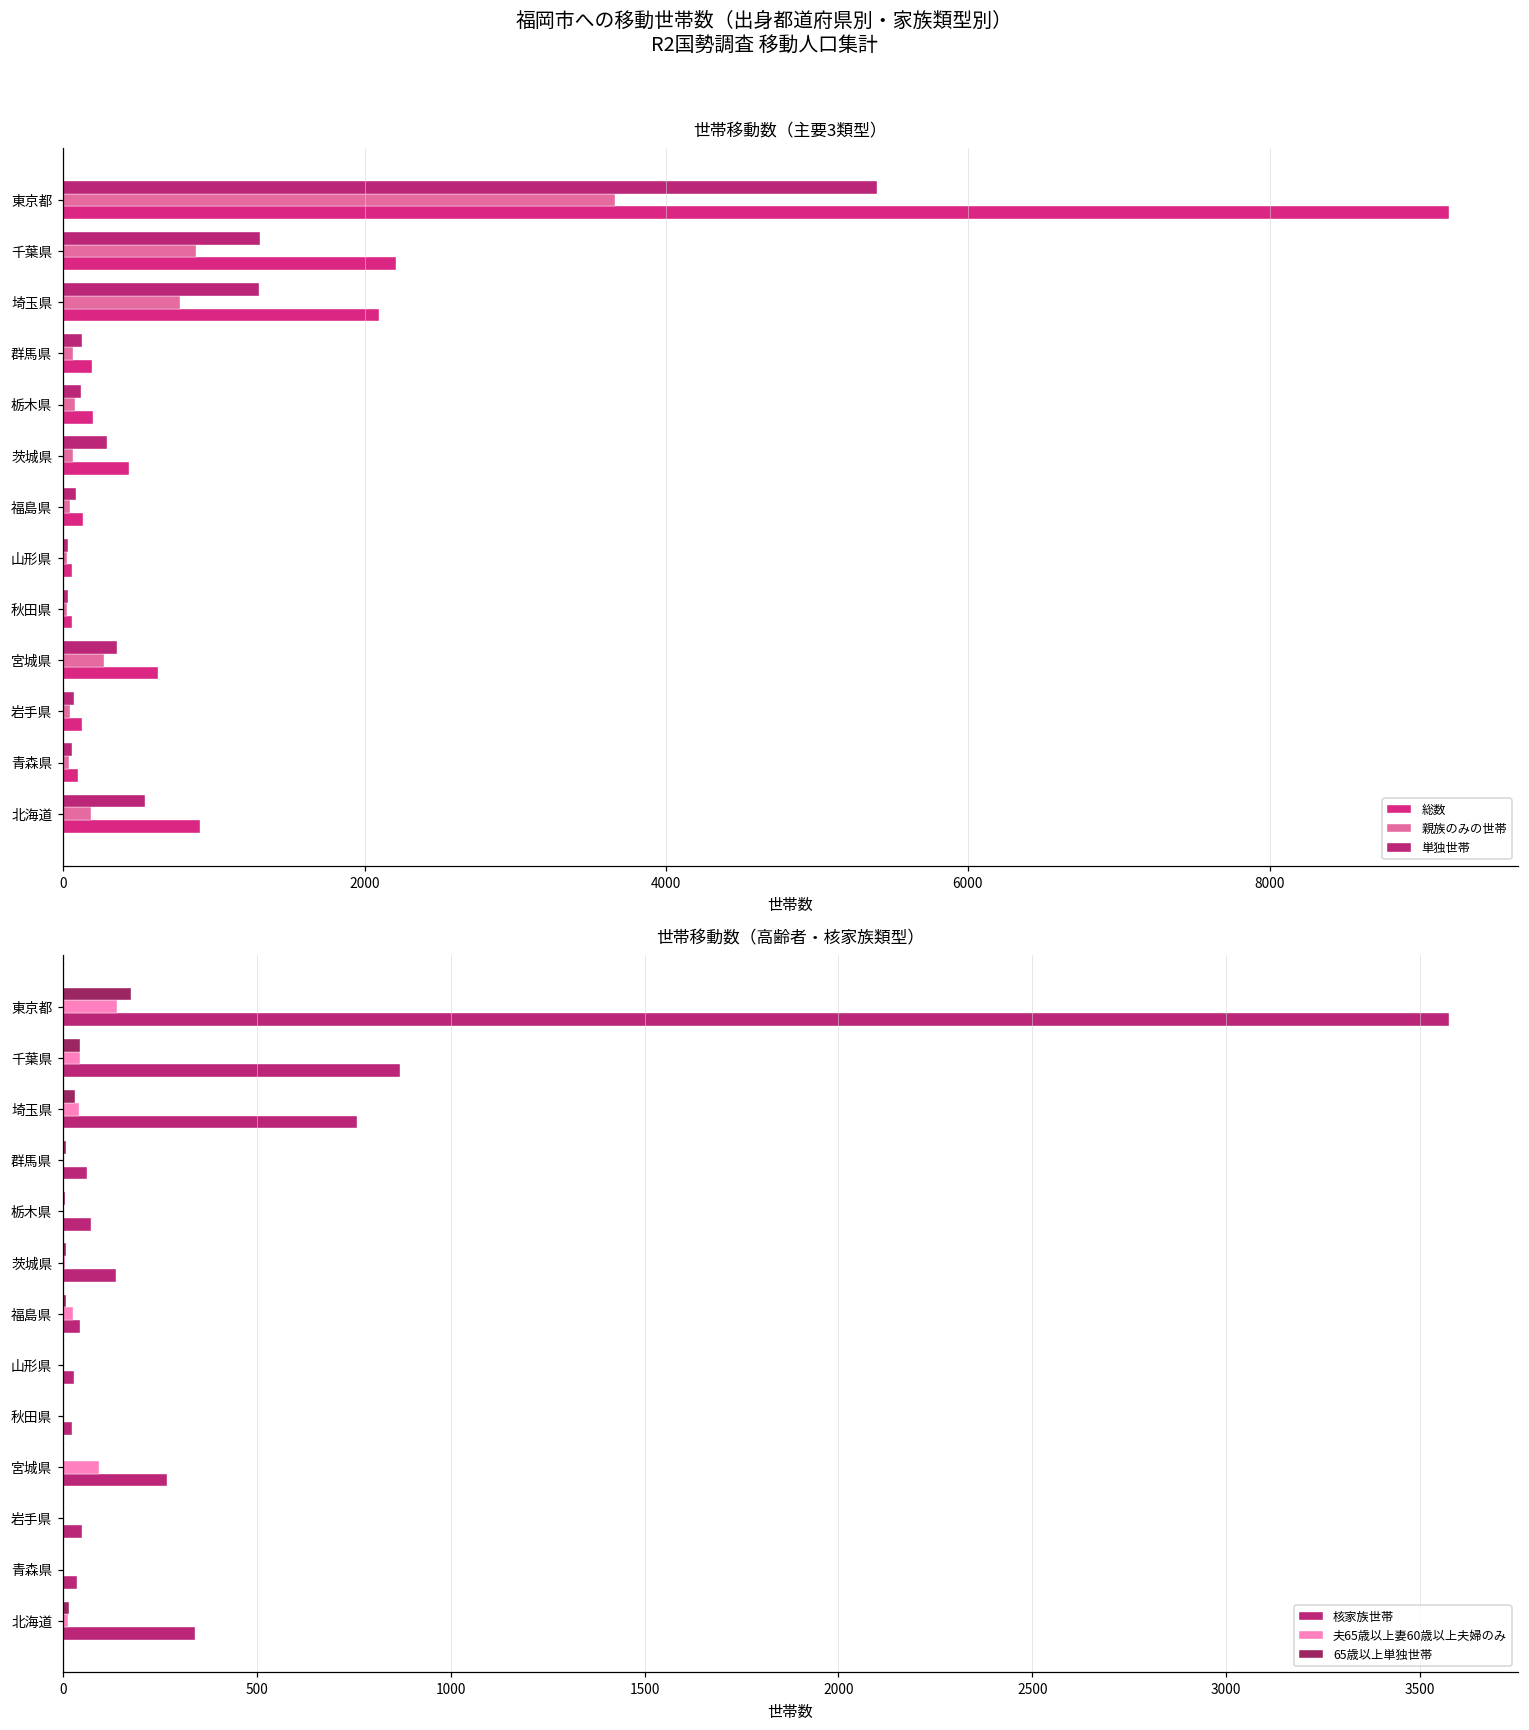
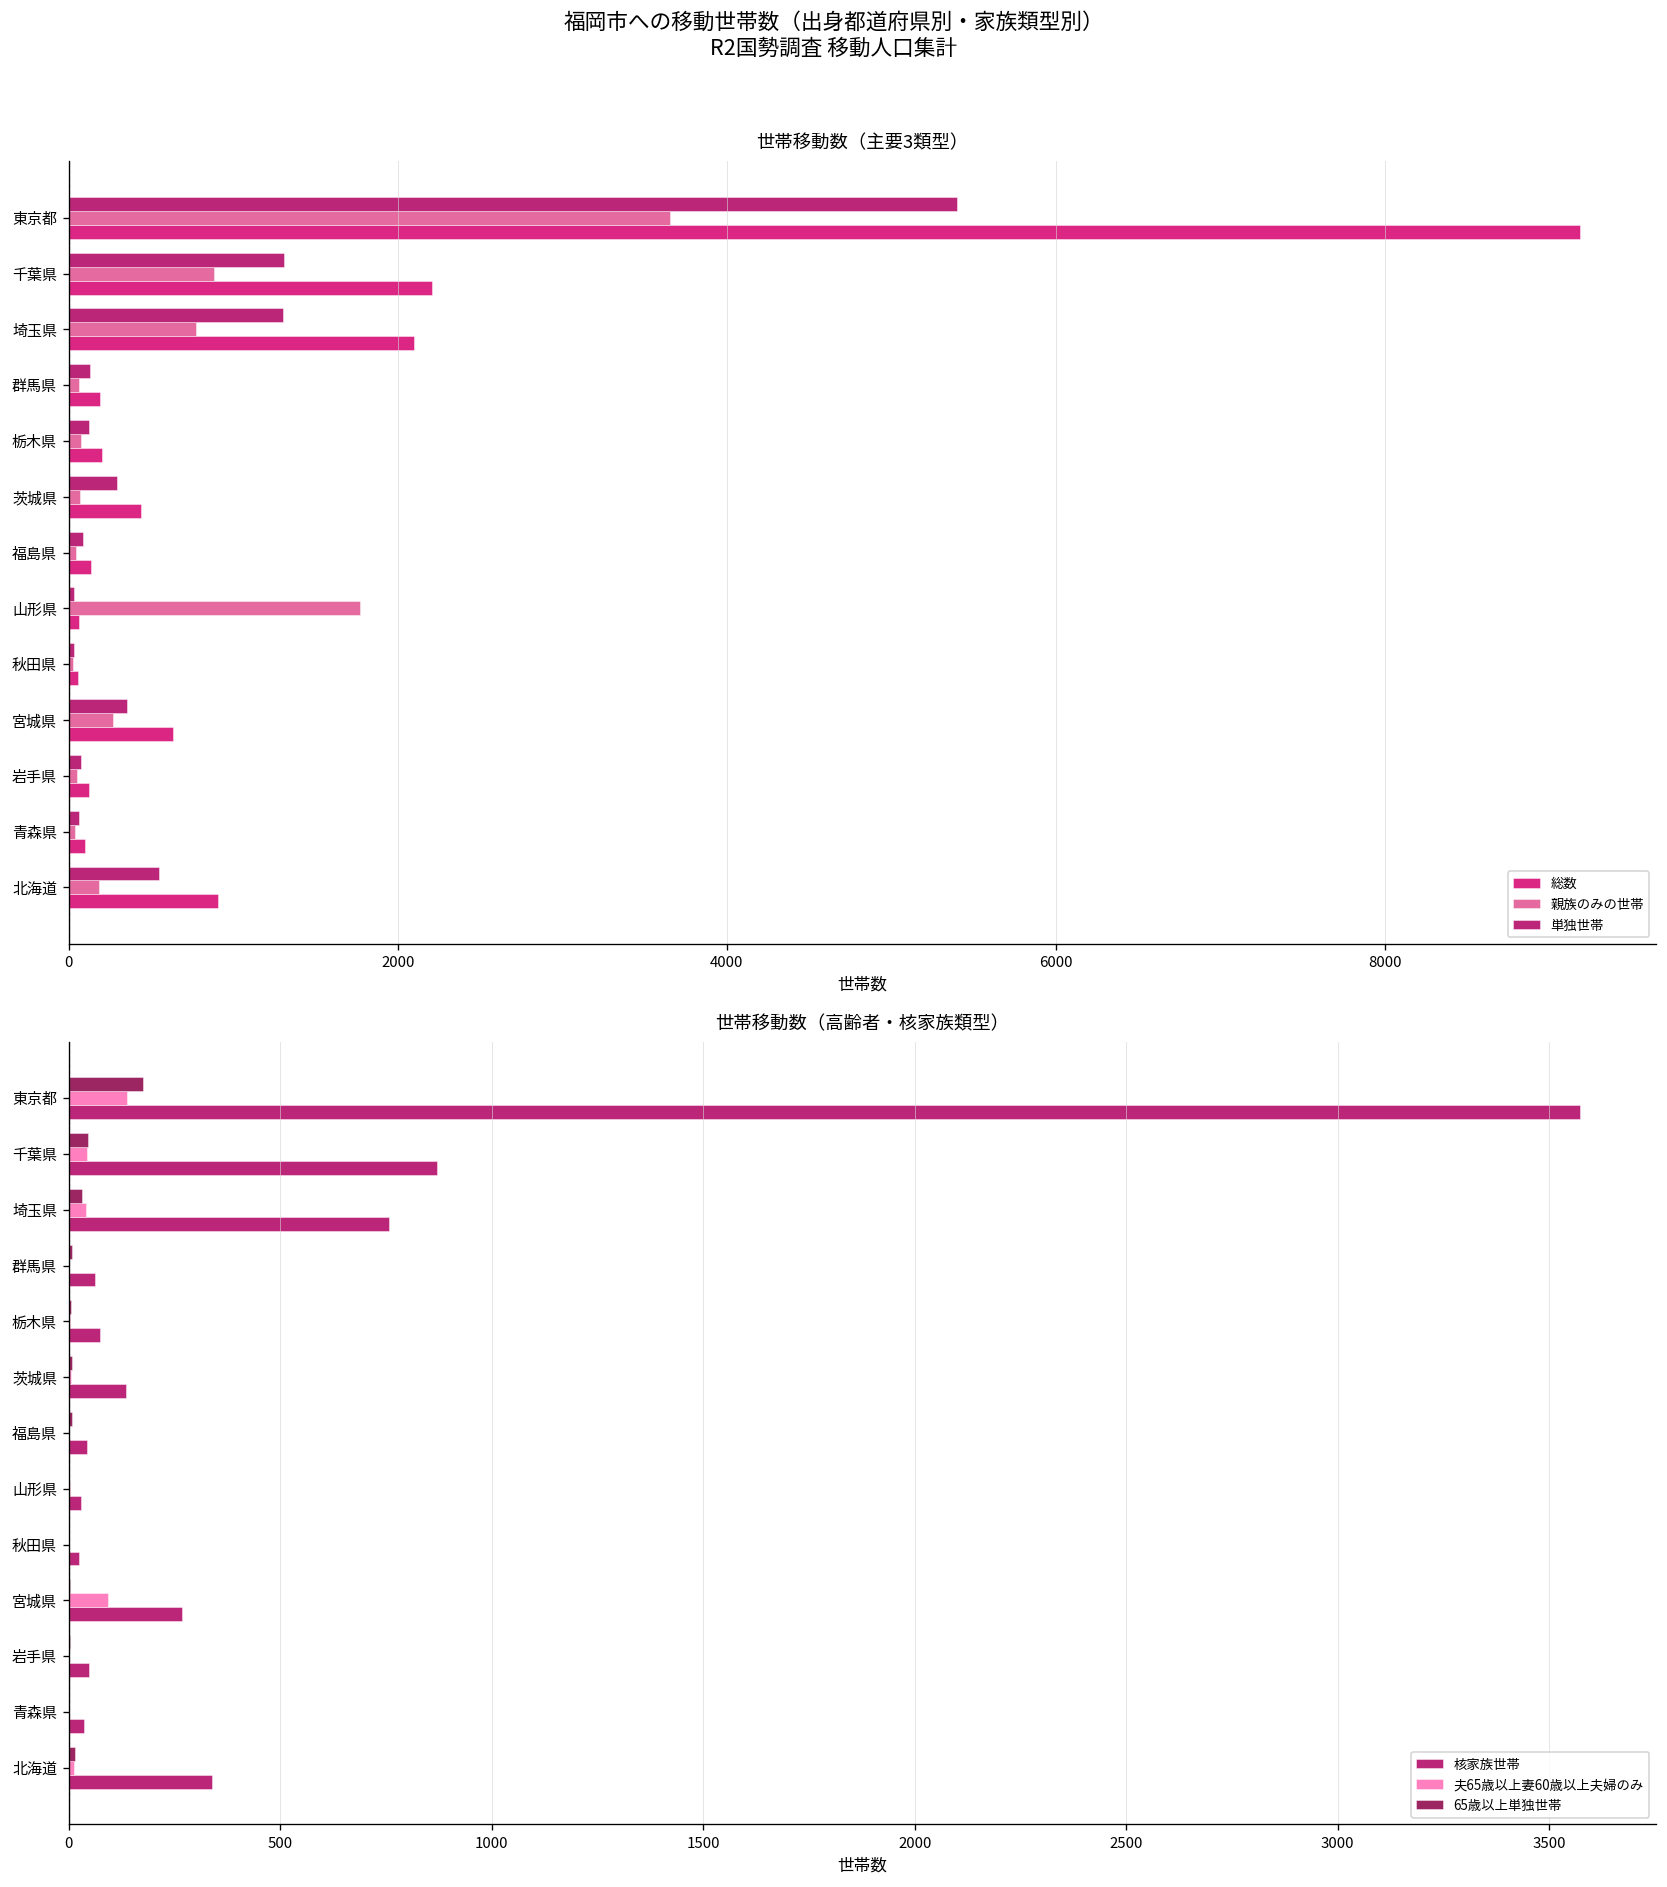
  {
    "世帯移動数（主要3類型）": {
      "親族のみの世帯": {
        "東京都": 3660,
        "千葉県": 880,
        "埼玉県": 770,
        "群馬県": 60,
        "栃木県": 80,
        "茨城県": 70,
        "福島県": 50,
-       "山形県": 30,
+       "山形県": 1770,
        "秋田県": 30,
        "宮城県": 270,
        "岩手県": 50,
        "青森県": 40,
        "北海道": 180
      }
    },
    "世帯移動数（高齢者・核家族類型）": {
      "夫65歳以上妻60歳以上夫婦のみ": {
        "東京都": 140,
        "千葉県": 40,
        "埼玉県": 40,
-       "福島県": 30,
+       "福島県": 0,
        "宮城県": 90,
        "青森県": 0,
        "北海道": 10
      }
    }
  }
